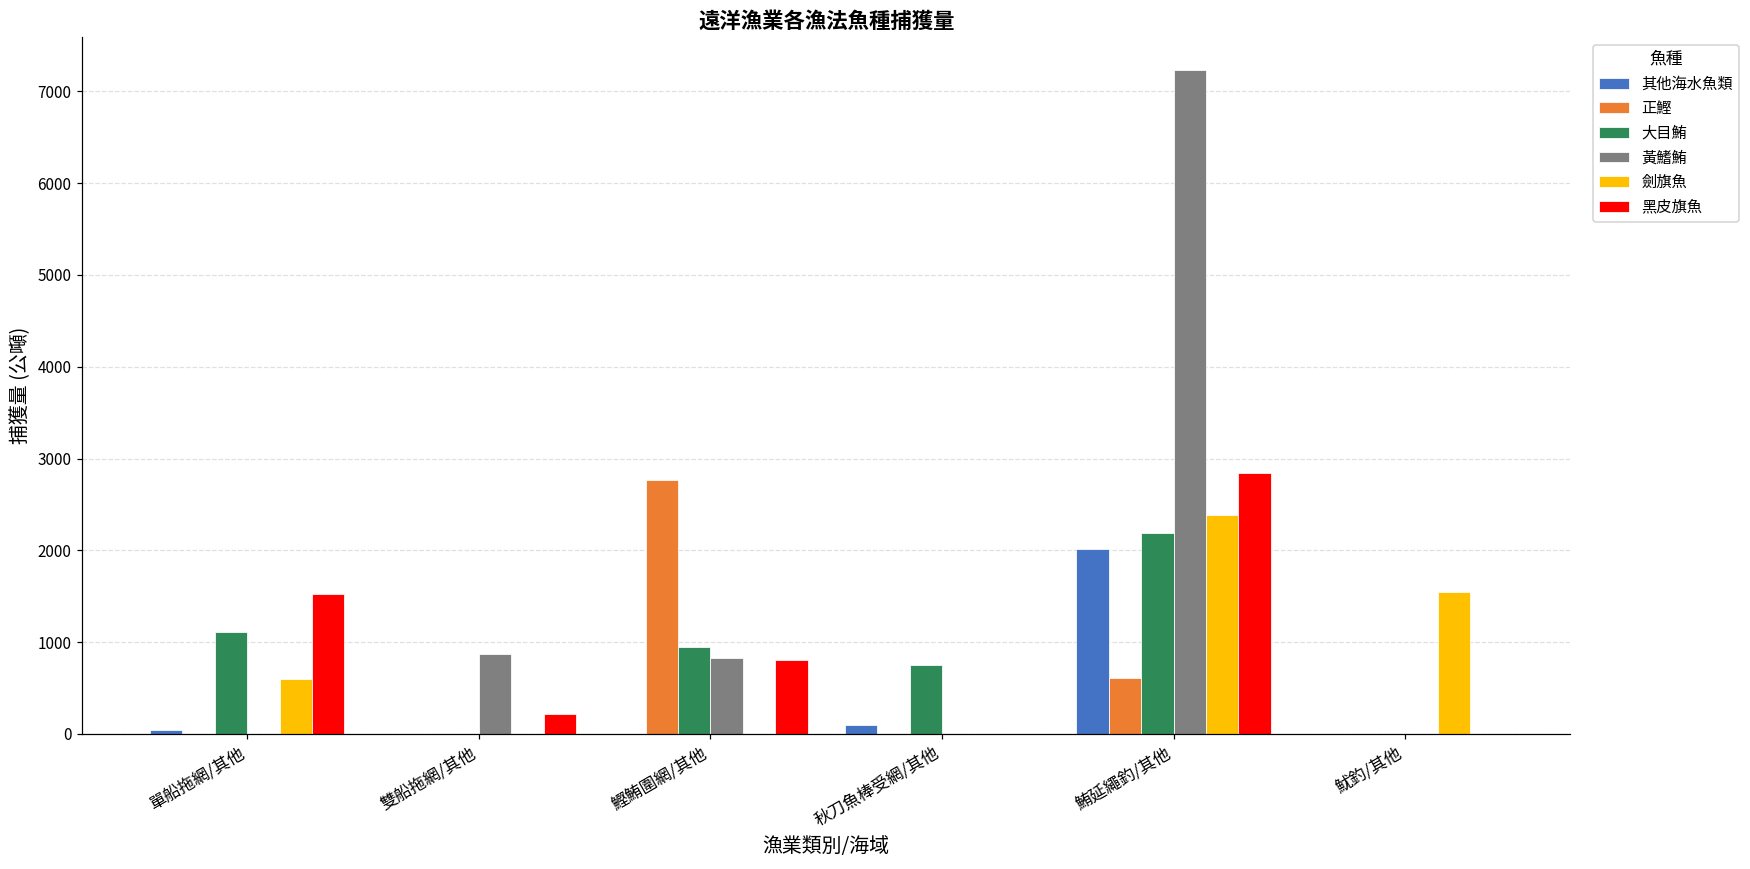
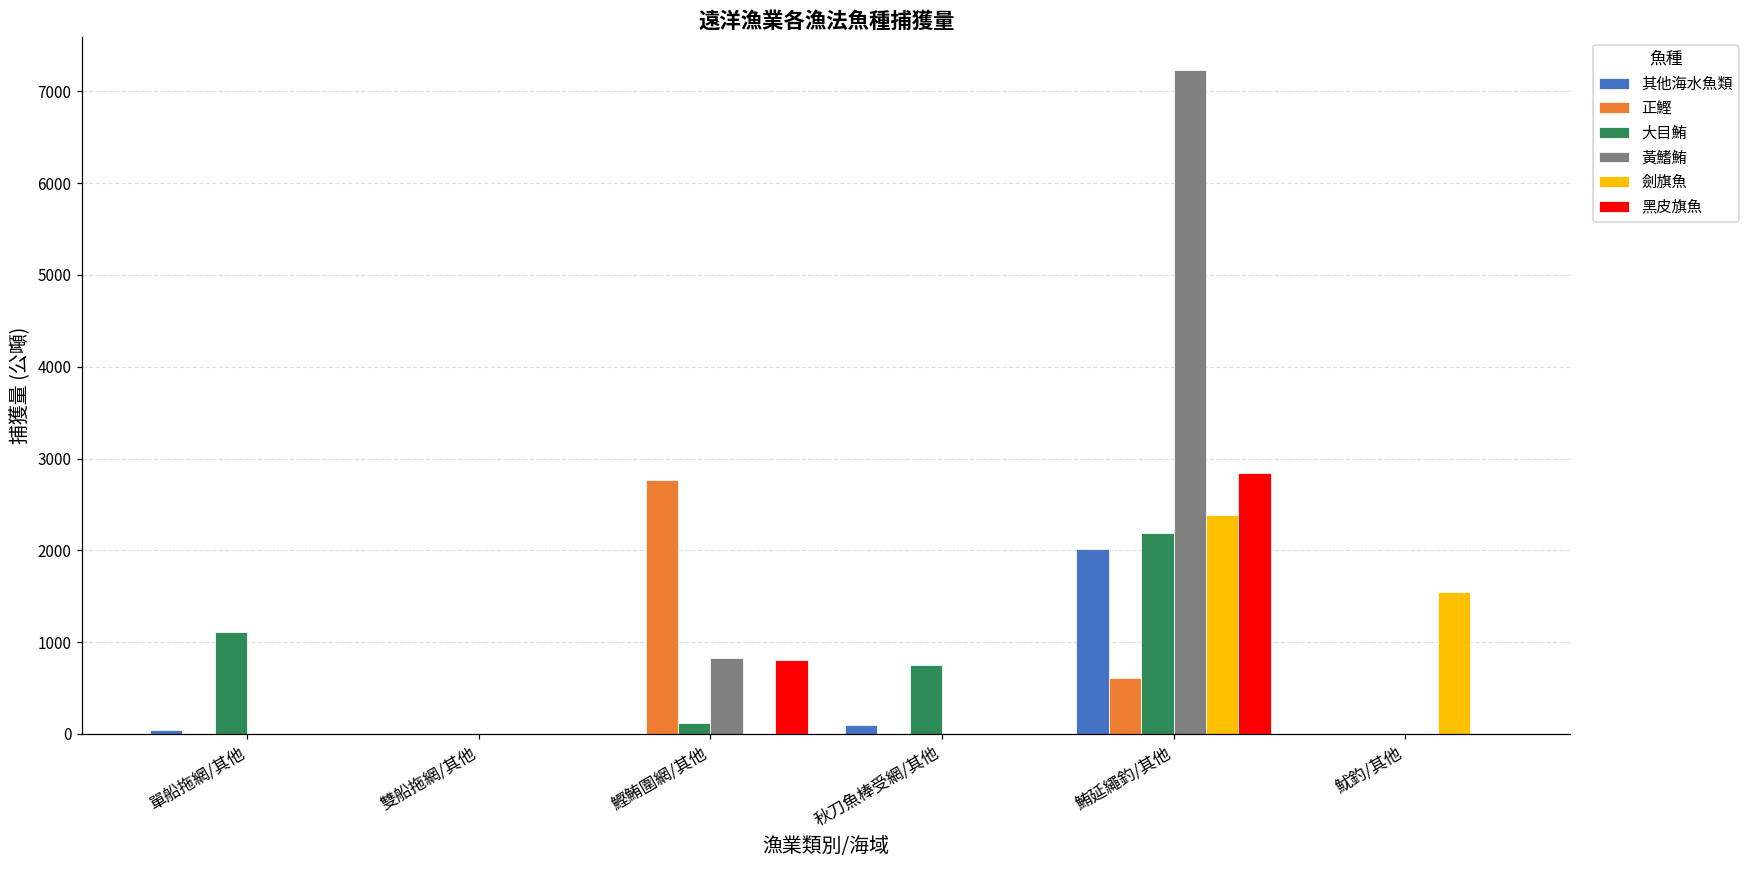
  {
    "其他海水魚類": {
      "單船拖網/其他": 0,
      "秋刀魚棒受網/其他": 100,
      "鮪延繩釣/其他": 2000,
      "魷釣/其他": 0
    },
    "正鰹": {
      "單船拖網/其他": 0,
      "雙船拖網/其他": 0,
      "鰹鮪圍網/其他": 2800,
      "秋刀魚棒受網/其他": 0,
      "鮪延繩釣/其他": 600,
      "魷釣/其他": 0
    },
    "大目鮪": {
      "單船拖網/其他": 1100,
      "雙船拖網/其他": 0,
-     "鰹鮪圍網/其他": 900,
+     "鰹鮪圍網/其他": 100,
      "秋刀魚棒受網/其他": 800,
      "鮪延繩釣/其他": 2200,
      "魷釣/其他": 0
    },
    "黃鰭鮪": {
      "單船拖網/其他": 0,
-     "雙船拖網/其他": 900,
+     "雙船拖網/其他": 0,
      "鰹鮪圍網/其他": 800,
      "秋刀魚棒受網/其他": 0,
      "鮪延繩釣/其他": 7200,
      "魷釣/其他": 0
    },
    "劍旗魚": {
-     "單船拖網/其他": 600,
+     "單船拖網/其他": 0,
      "雙船拖網/其他": 0,
      "秋刀魚棒受網/其他": 0,
      "鮪延繩釣/其他": 2400,
      "魷釣/其他": 1500
    },
    "黑皮旗魚": {
-     "單船拖網/其他": 1500,
-     "雙船拖網/其他": 200,
+     "單船拖網/其他": 0,
+     "雙船拖網/其他": 0,
      "鰹鮪圍網/其他": 800,
      "秋刀魚棒受網/其他": 0,
      "鮪延繩釣/其他": 2800,
      "魷釣/其他": 0
    }
  }
